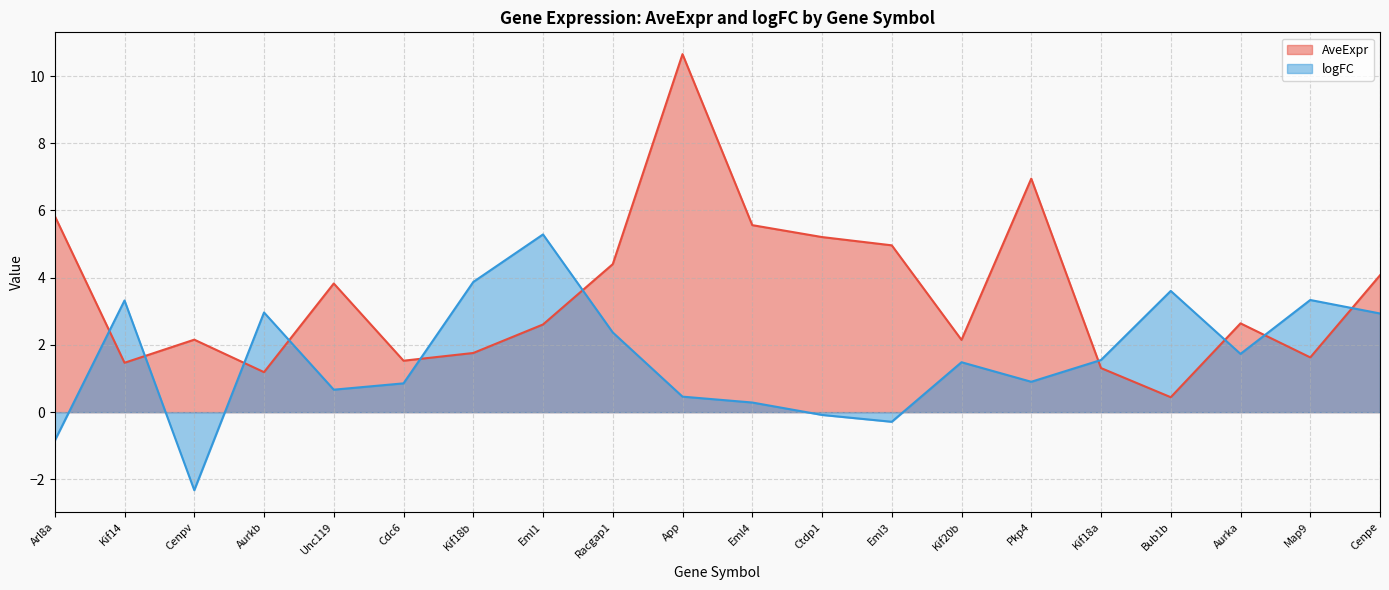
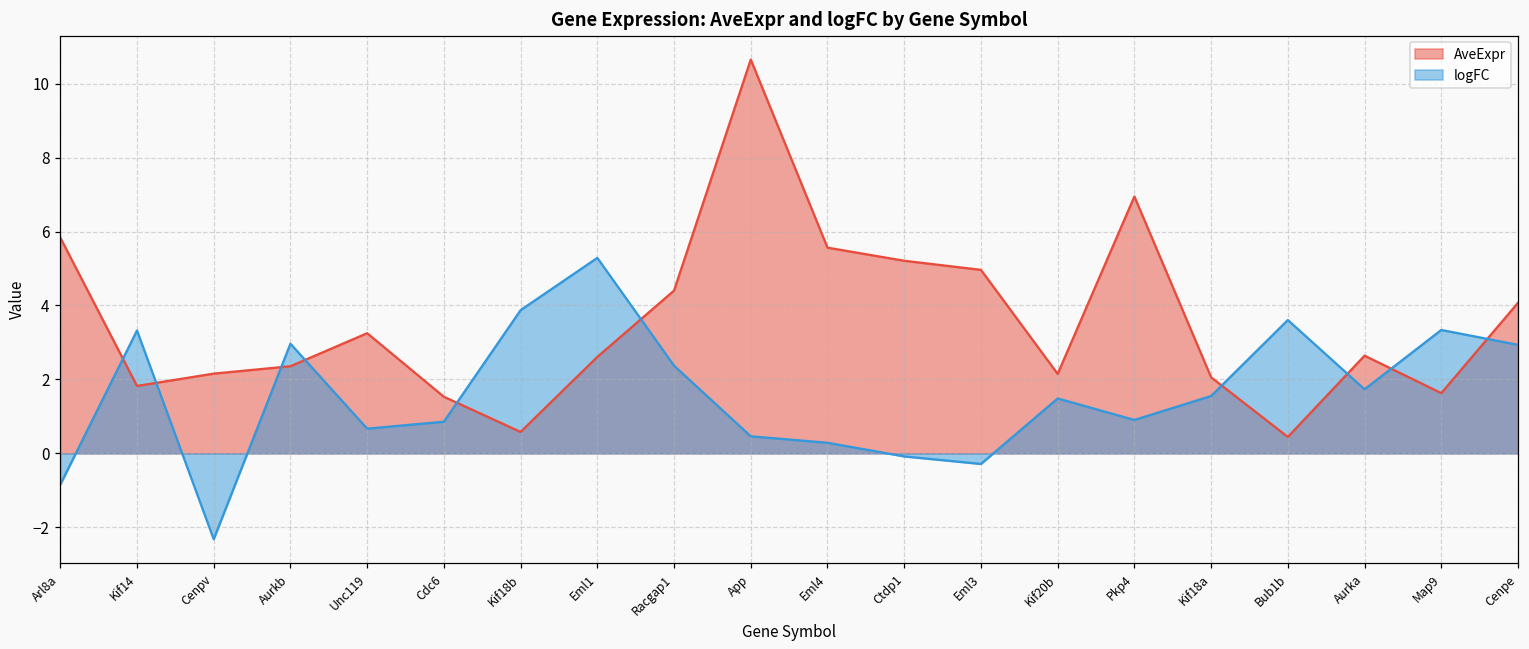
  {
    "AveExpr": {
      "Arl8a": 5.8,
-     "Kif14": 1.5,
+     "Kif14": 1.8,
      "Cenpv": 2.2,
-     "Aurkb": 1.2,
-     "Unc119": 3.8,
+     "Aurkb": 2.4,
+     "Unc119": 3.3,
      "Cdc6": 1.5,
-     "Kif18b": 1.8,
+     "Kif18b": 0.6,
      "Eml1": 2.6,
      "Racgap1": 4.4,
      "App": 10.7,
      "Eml4": 5.6,
      "Ctdp1": 5.2,
      "Eml3": 5.0,
      "Kif20b": 2.1,
      "Pkp4": 6.9,
-     "Kif18a": 1.3,
+     "Kif18a": 2.1,
      "Bub1b": 0.4,
      "Aurka": 2.6,
      "Map9": 1.6,
      "Cenpe": 4.1
    }
  }
